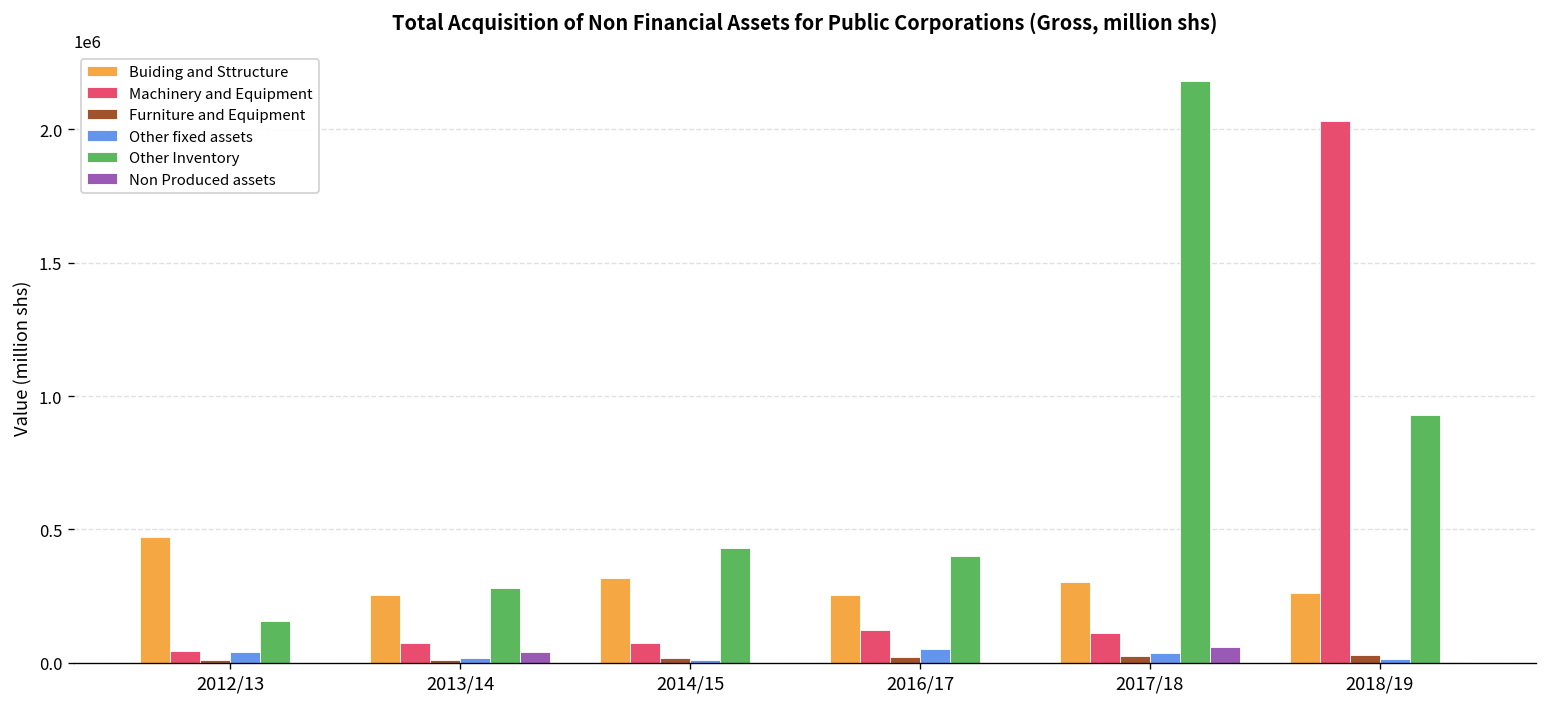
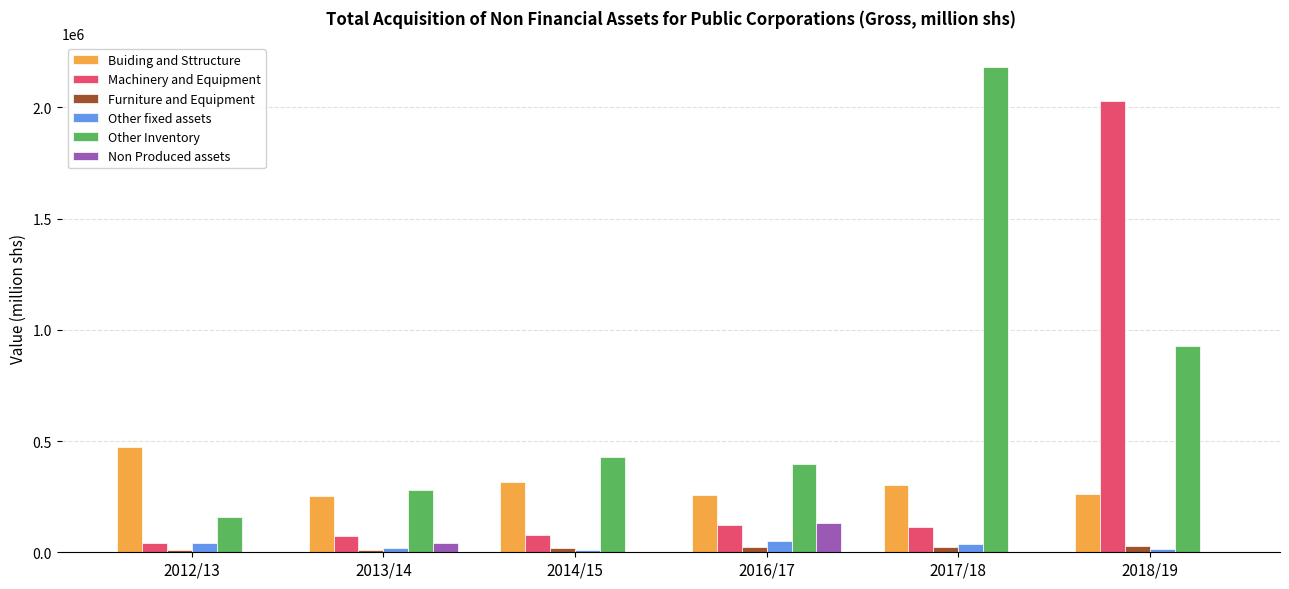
  {
    "Buiding and Sttructure": {
      "2012/13": 470000,
      "2013/14": 250000,
      "2014/15": 320000,
      "2016/17": 260000,
      "2017/18": 300000,
      "2018/19": 260000
    },
    "Machinery and Equipment": {
      "2012/13": 40000,
      "2013/14": 70000,
      "2014/15": 80000,
      "2016/17": 120000,
      "2017/18": 110000,
      "2018/19": 2030000
    },
    "Furniture and Equipment": {
      "2013/14": 10000,
      "2014/15": 20000,
      "2016/17": 20000,
      "2017/18": 20000,
      "2018/19": 30000
    },
    "Other fixed assets": {
      "2012/13": 40000,
      "2013/14": 20000,
      "2016/17": 50000,
      "2017/18": 40000,
      "2018/19": 10000
    },
    "Other Inventory": {
      "2012/13": 160000,
      "2013/14": 280000,
      "2014/15": 430000,
      "2016/17": 400000,
      "2017/18": 2180000,
      "2018/19": 930000
    },
    "Non Produced assets": {
      "2013/14": 40000,
-     "2016/17": 0,
-     "2017/18": 60000
+     "2016/17": 130000,
+     "2017/18": 0
    }
  }
